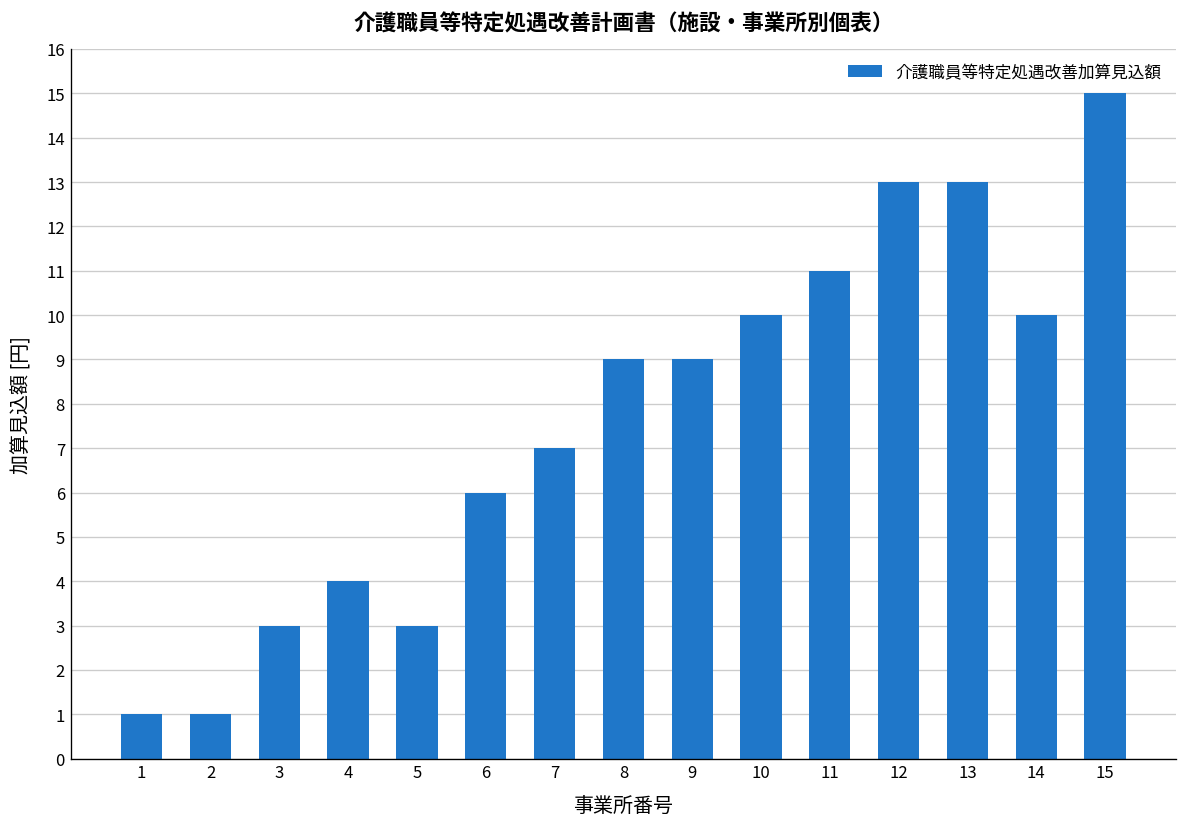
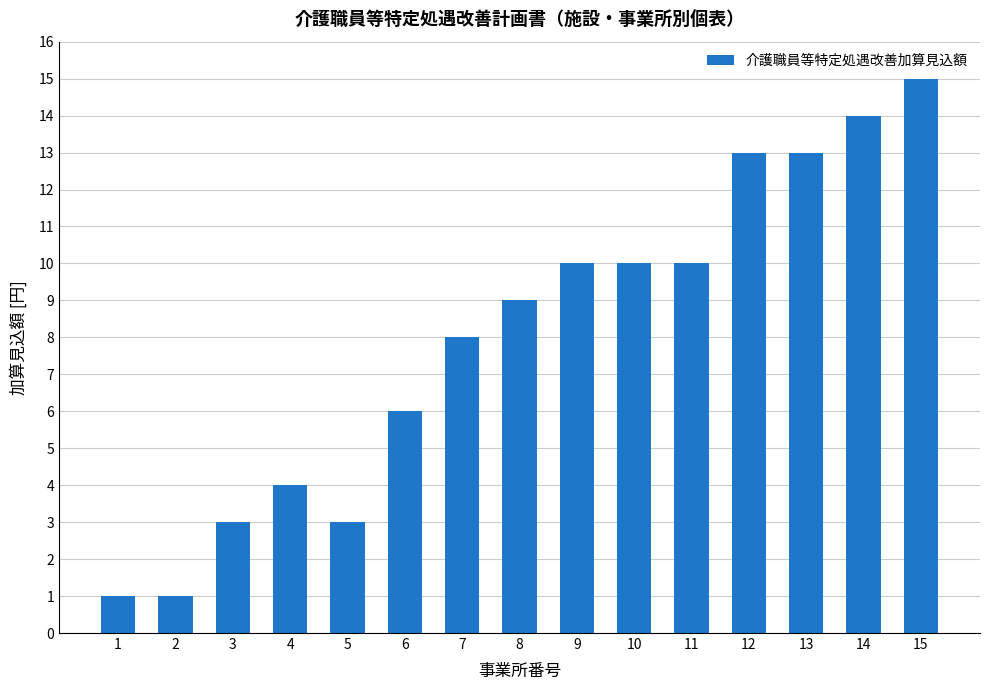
  {
    "1": 1,
    "2": 1,
    "3": 3,
    "4": 4,
    "5": 3,
    "6": 6,
-   "7": 7,
+   "7": 8,
    "8": 9,
-   "9": 9,
+   "9": 10,
    "10": 10,
-   "11": 11,
+   "11": 10,
    "12": 13,
    "13": 13,
-   "14": 10,
+   "14": 14,
    "15": 15
  }
